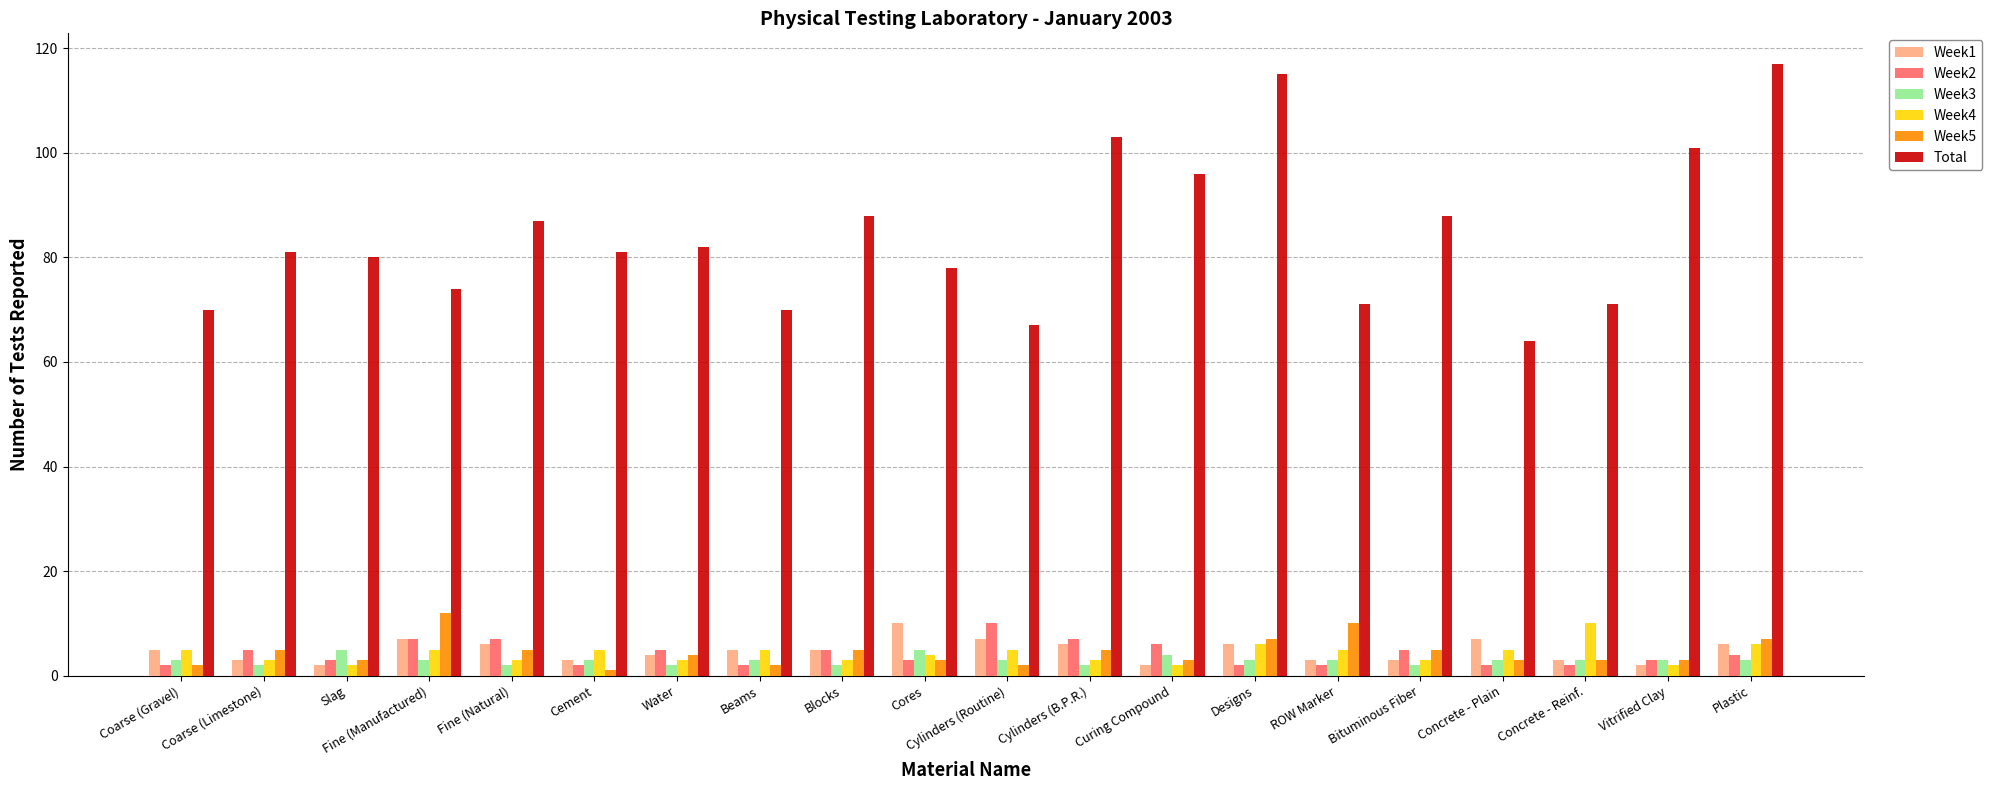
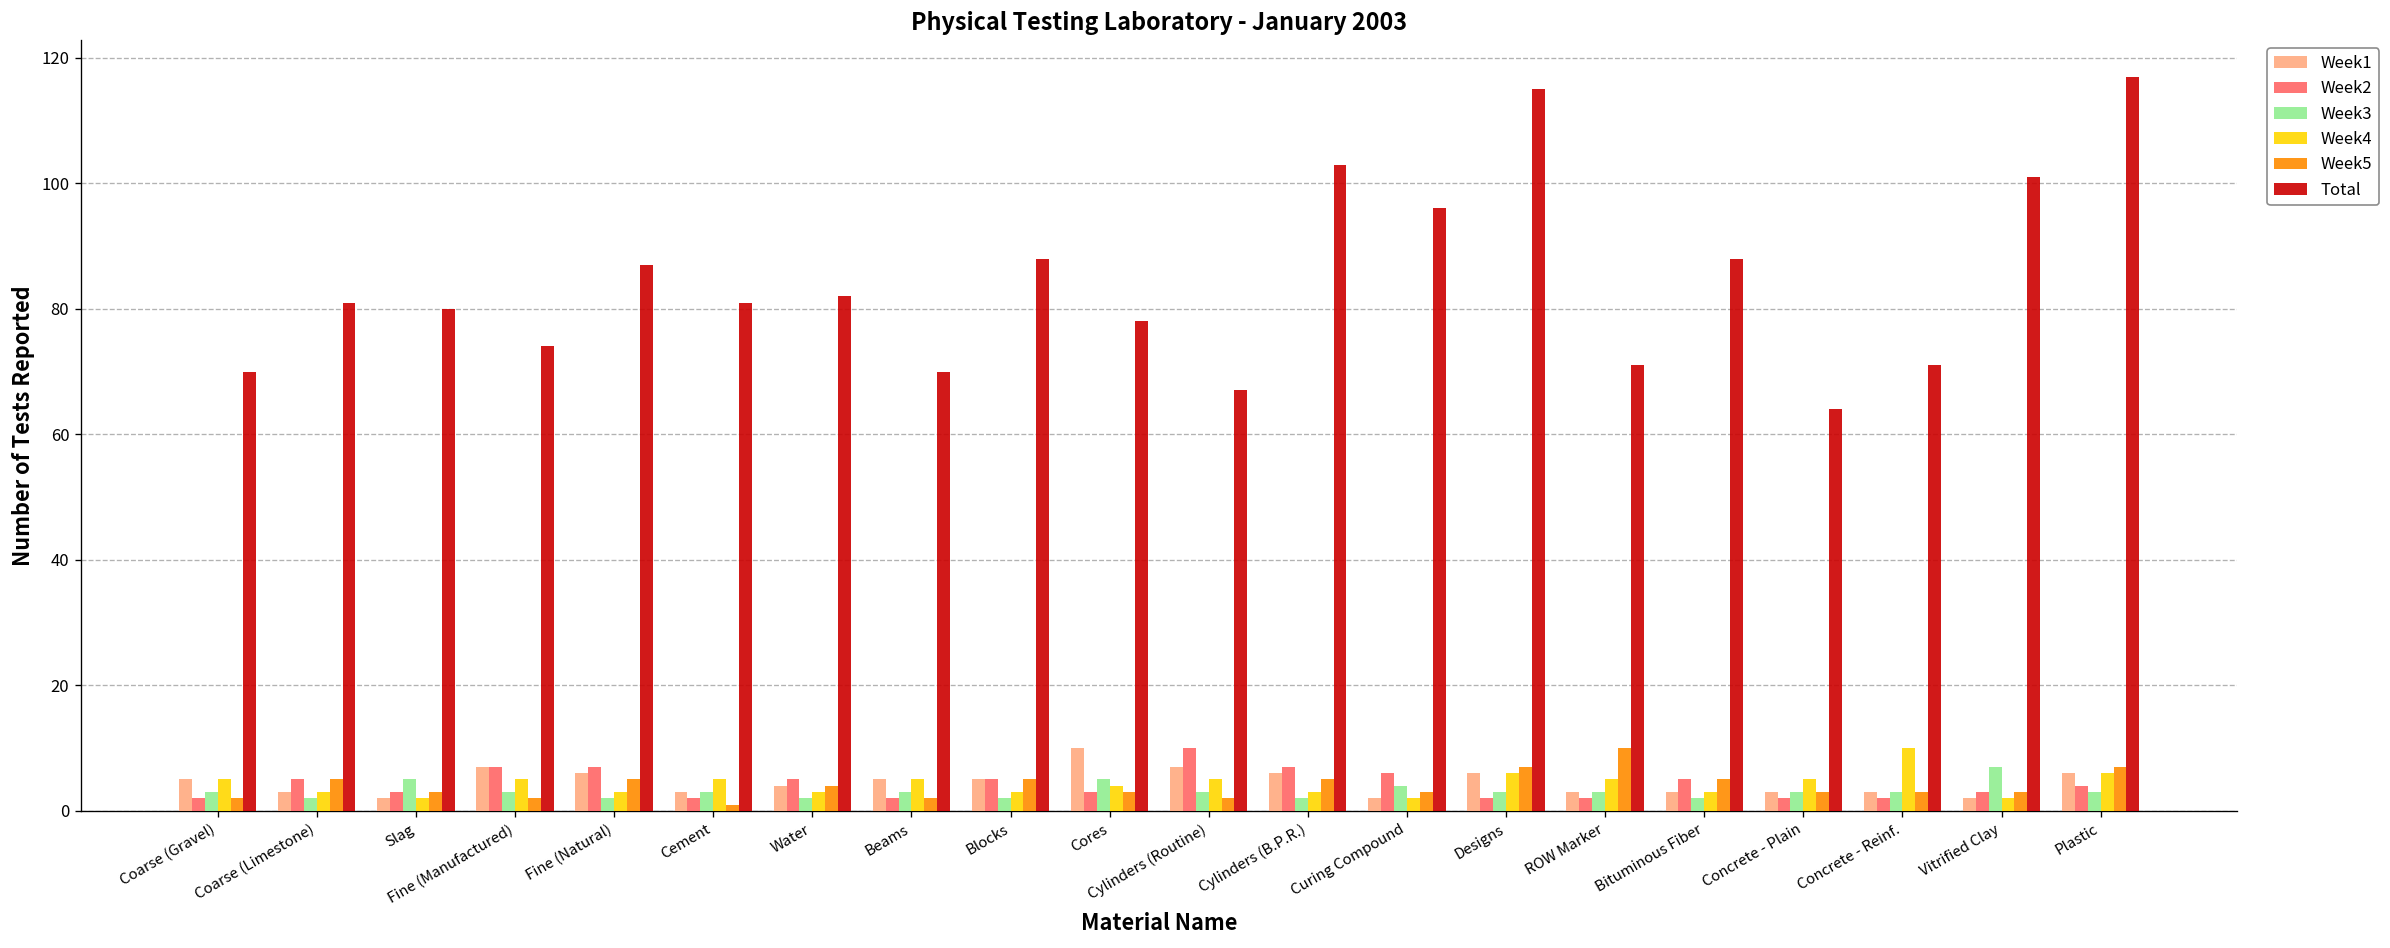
  {
    "Week1": {
      "Coarse (Gravel)": 5,
      "Coarse (Limestone)": 3,
      "Slag": 2,
      "Fine (Manufactured)": 7,
      "Fine (Natural)": 6,
      "Cement": 3,
      "Water": 4,
      "Beams": 5,
      "Blocks": 5,
      "Cores": 10,
      "Cylinders (Routine)": 7,
      "Cylinders (B.P.R.)": 6,
      "Curing Compound": 2,
      "Designs": 6,
      "ROW Marker": 3,
      "Bituminous Fiber": 3,
-     "Concrete - Plain": 7,
+     "Concrete - Plain": 3,
      "Concrete - Reinf.": 3,
      "Vitrified Clay": 2,
      "Plastic": 6
    },
    "Week2": {
      "Coarse (Gravel)": 2,
      "Coarse (Limestone)": 5,
      "Slag": 3,
      "Fine (Manufactured)": 7,
      "Fine (Natural)": 7,
      "Cement": 2,
      "Water": 5,
      "Beams": 2,
      "Blocks": 5,
      "Cores": 3,
      "Cylinders (Routine)": 10,
      "Cylinders (B.P.R.)": 7,
      "Curing Compound": 6,
      "Designs": 2,
      "ROW Marker": 2,
      "Bituminous Fiber": 5,
      "Concrete - Plain": 2,
      "Concrete - Reinf.": 2,
      "Vitrified Clay": 3,
      "Plastic": 4
    },
    "Week3": {
      "Coarse (Gravel)": 3,
      "Coarse (Limestone)": 2,
      "Slag": 5,
      "Fine (Manufactured)": 3,
      "Fine (Natural)": 2,
      "Cement": 3,
      "Water": 2,
      "Beams": 3,
      "Blocks": 2,
      "Cores": 5,
      "Cylinders (Routine)": 3,
      "Cylinders (B.P.R.)": 2,
      "Curing Compound": 4,
      "Designs": 3,
      "ROW Marker": 3,
      "Bituminous Fiber": 2,
      "Concrete - Plain": 3,
      "Concrete - Reinf.": 3,
-     "Vitrified Clay": 3,
+     "Vitrified Clay": 7,
      "Plastic": 3
    },
    "Week4": {
      "Coarse (Gravel)": 5,
      "Coarse (Limestone)": 3,
      "Slag": 2,
      "Fine (Manufactured)": 5,
      "Fine (Natural)": 3,
      "Cement": 5,
      "Water": 3,
      "Beams": 5,
      "Blocks": 3,
      "Cores": 4,
      "Cylinders (Routine)": 5,
      "Cylinders (B.P.R.)": 3,
      "Curing Compound": 2,
      "Designs": 6,
      "ROW Marker": 5,
      "Bituminous Fiber": 3,
      "Concrete - Plain": 5,
      "Concrete - Reinf.": 10,
      "Vitrified Clay": 2,
      "Plastic": 6
    },
    "Week5": {
      "Coarse (Gravel)": 2,
      "Coarse (Limestone)": 5,
      "Slag": 3,
-     "Fine (Manufactured)": 12,
+     "Fine (Manufactured)": 2,
      "Fine (Natural)": 5,
      "Cement": 1,
      "Water": 4,
      "Beams": 2,
      "Blocks": 5,
      "Cores": 3,
      "Cylinders (Routine)": 2,
      "Cylinders (B.P.R.)": 5,
      "Curing Compound": 3,
      "Designs": 7,
      "ROW Marker": 10,
      "Bituminous Fiber": 5,
      "Concrete - Plain": 3,
      "Concrete - Reinf.": 3,
      "Vitrified Clay": 3,
      "Plastic": 7
    },
    "Total": {
      "Coarse (Gravel)": 70,
      "Coarse (Limestone)": 81,
      "Slag": 80,
      "Fine (Manufactured)": 74,
      "Fine (Natural)": 87,
      "Cement": 81,
      "Water": 82,
      "Beams": 70,
      "Blocks": 88,
      "Cores": 78,
      "Cylinders (Routine)": 67,
      "Cylinders (B.P.R.)": 103,
      "Curing Compound": 96,
      "Designs": 115,
      "ROW Marker": 71,
      "Bituminous Fiber": 88,
      "Concrete - Plain": 64,
      "Concrete - Reinf.": 71,
      "Vitrified Clay": 101,
      "Plastic": 117
    }
  }
